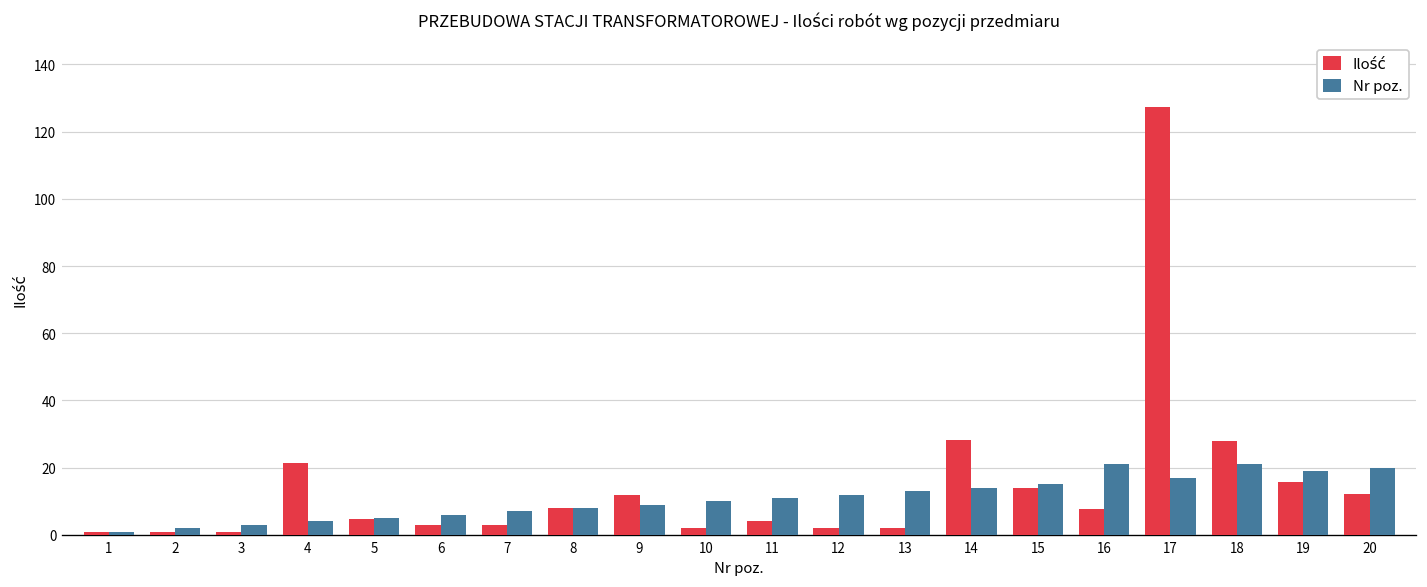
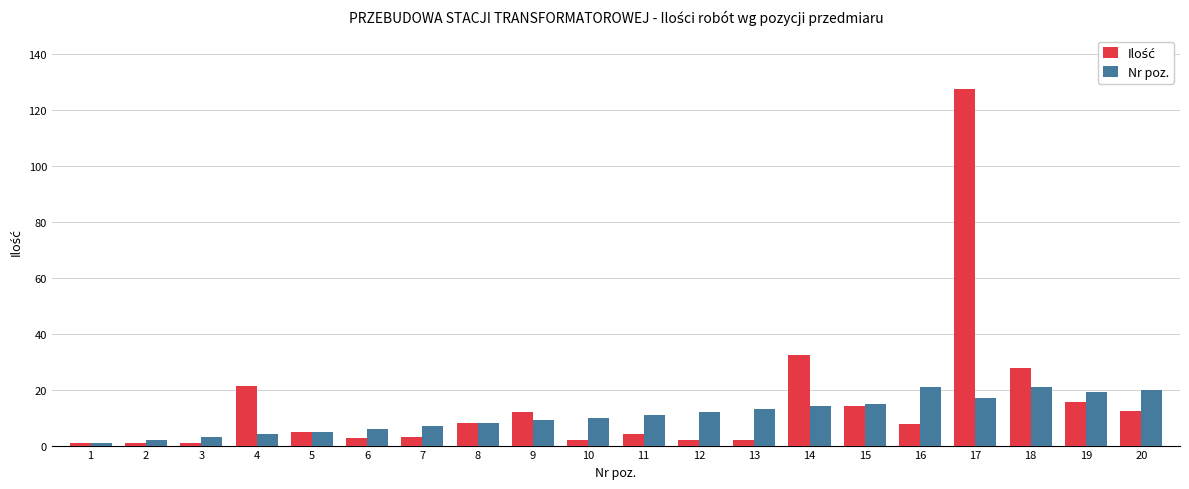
  {
    "Ilość": {
      "1": 1,
      "2": 1,
      "3": 1,
      "4": 21,
      "5": 5,
      "6": 3,
      "7": 3,
      "8": 8,
      "9": 12,
      "10": 2,
      "11": 4,
      "12": 2,
      "13": 2,
-     "14": 28,
+     "14": 33,
      "15": 14,
      "16": 8,
      "17": 127,
      "18": 28,
      "19": 16,
      "20": 12
    },
    "Nr poz.": {
      "1": 1,
      "2": 2,
      "3": 3,
      "4": 4,
      "5": 5,
      "6": 6,
      "7": 7,
      "8": 8,
      "9": 9,
      "10": 10,
      "11": 11,
      "12": 12,
      "13": 13,
      "14": 14,
      "15": 15,
      "16": 21,
      "17": 17,
      "18": 21,
      "19": 19,
      "20": 20
    }
  }
